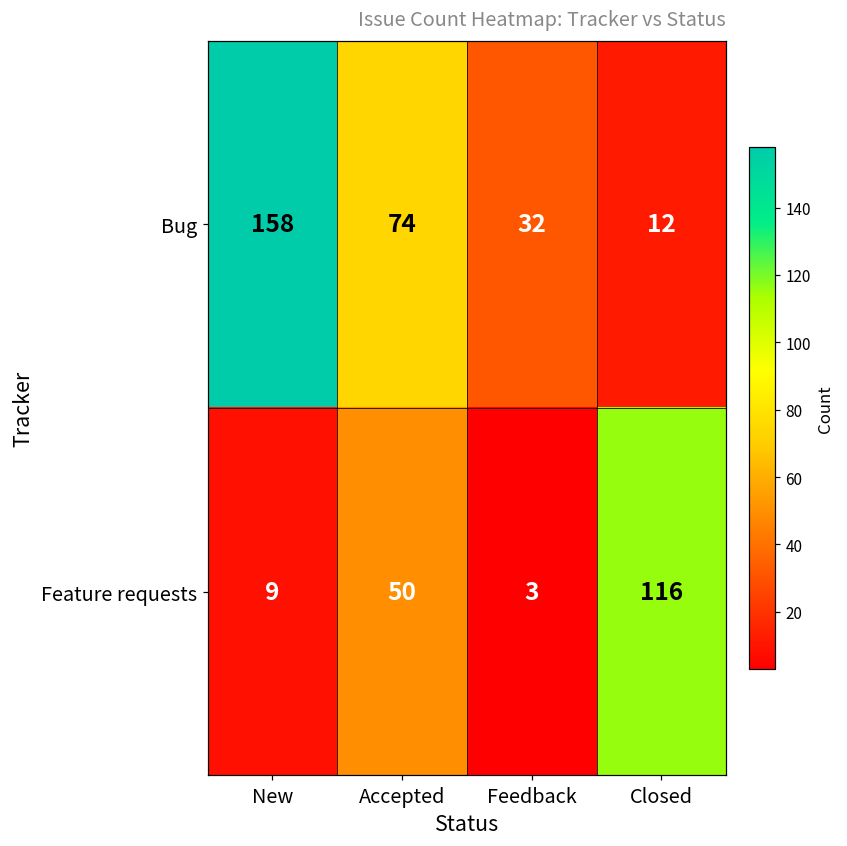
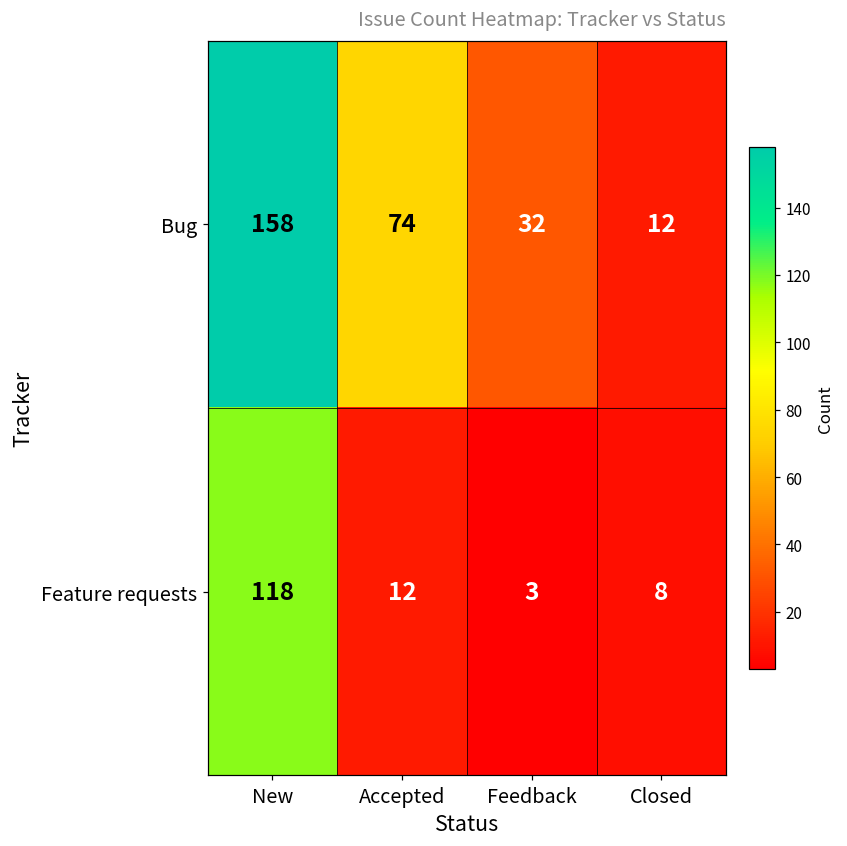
  {
    "Bug": {
      "New": 158,
      "Accepted": 74,
      "Feedback": 32,
      "Closed": 12
    },
    "Feature requests": {
-     "New": 9,
-     "Accepted": 50,
+     "New": 118,
+     "Accepted": 12,
      "Feedback": 3,
-     "Closed": 116
+     "Closed": 8
    }
  }
